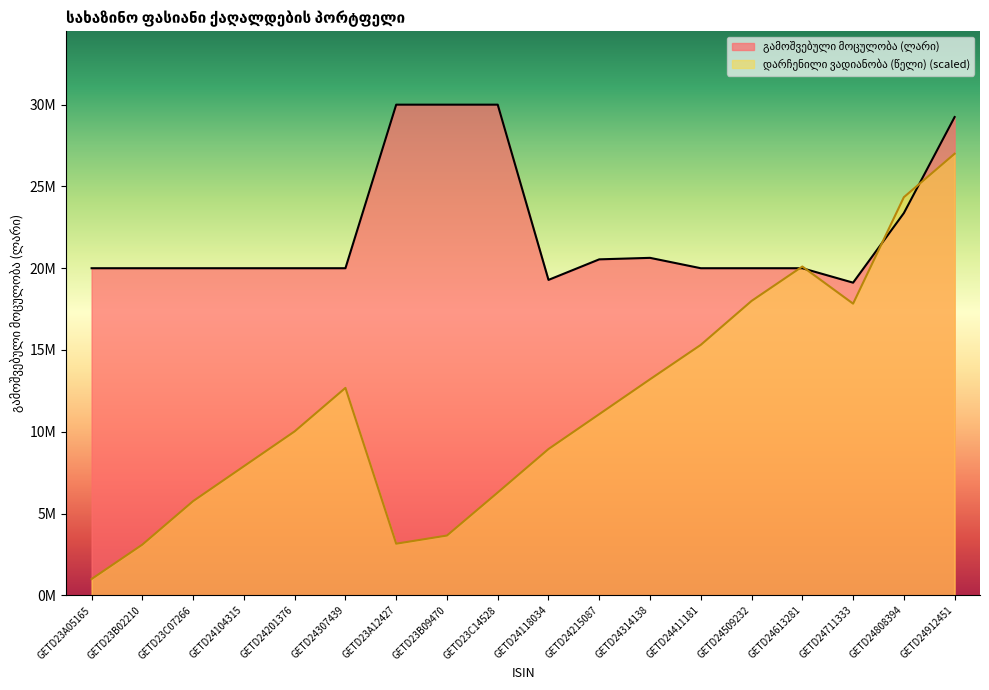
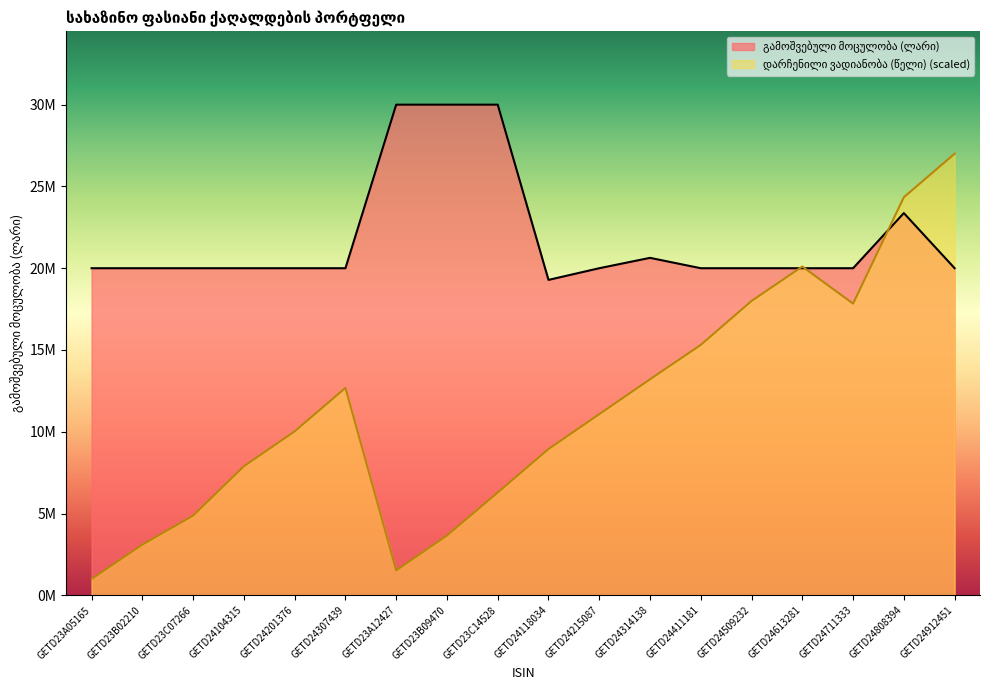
  {
    "გამოშვებული მოცულობა (ლარი)": {
      "GETD23A05165": 20000000,
      "GETD23B02210": 20000000,
      "GETD23C07266": 20000000,
      "GETD24104315": 20000000,
      "GETD24201376": 20000000,
      "GETD24307439": 20000000,
      "GETD23A12427": 30000000,
      "GETD23B09470": 30000000,
      "GETD23C14528": 30000000,
      "GETD24118034": 19300000,
-     "GETD24215087": 20500000,
+     "GETD24215087": 20000000,
      "GETD24314138": 20600000,
      "GETD24411181": 20000000,
      "GETD24509232": 20000000,
-     "GETD24711333": 19100000,
+     "GETD24711333": 20000000,
      "GETD24808394": 23400000,
-     "GETD24912451": 29200000
+     "GETD24912451": 20000000
    },
    "დარჩენილი ვადიანობა (წელი) (scaled)": {
      "GETD23A05165": 1000000,
      "GETD23B02210": 3100000,
-     "GETD23C07266": 5800000,
+     "GETD23C07266": 4900000,
      "GETD24104315": 7900000,
      "GETD24201376": 10000000,
      "GETD24307439": 12700000,
-     "GETD23A12427": 3200000,
+     "GETD23A12427": 1500000,
      "GETD23B09470": 3700000,
      "GETD23C14528": 6300000,
      "GETD24118034": 8900000,
      "GETD24215087": 11100000,
      "GETD24314138": 13200000,
      "GETD24411181": 15300000,
      "GETD24509232": 18000000,
      "GETD24711333": 17800000,
      "GETD24808394": 24300000,
      "GETD24912451": 27000000
    }
  }
